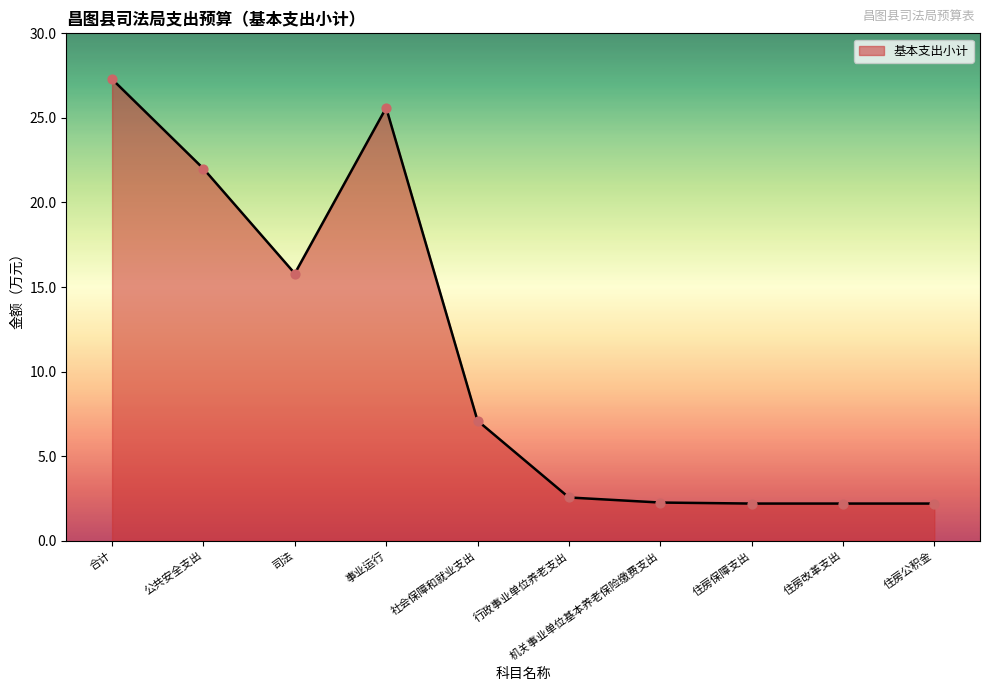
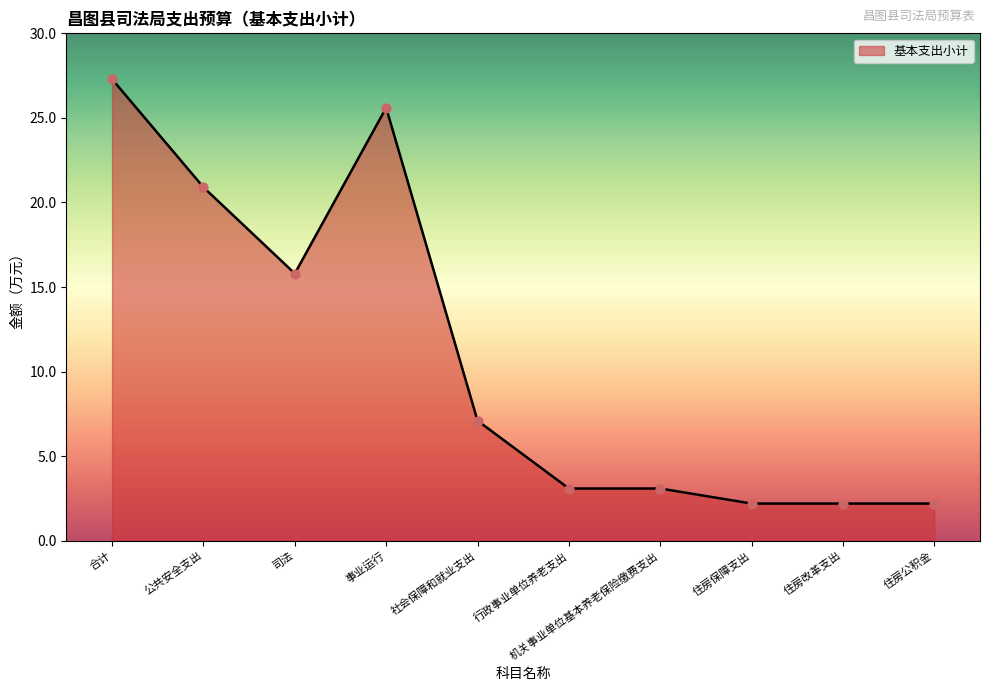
  {
    "合计": 27.3,
-   "公共安全支出": 22.0,
+   "公共安全支出": 20.9,
    "司法": 15.8,
    "事业运行": 25.6,
    "社会保障和就业支出": 7.1,
-   "行政事业单位养老支出": 2.6,
-   "机关事业单位基本养老保险缴费支出": 2.3,
+   "行政事业单位养老支出": 3.1,
+   "机关事业单位基本养老保险缴费支出": 3.1,
    "住房保障支出": 2.2,
    "住房改革支出": 2.2,
    "住房公积金": 2.2
  }
